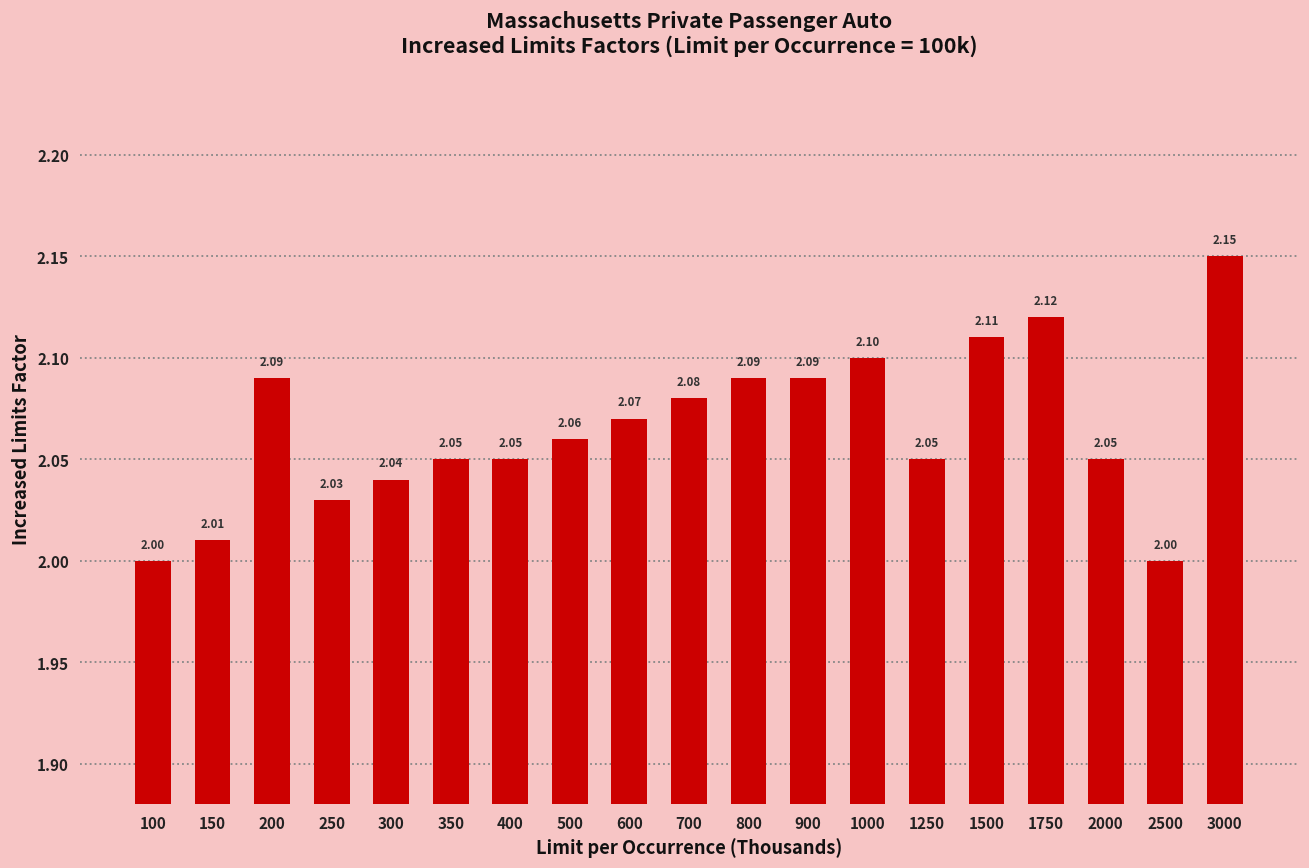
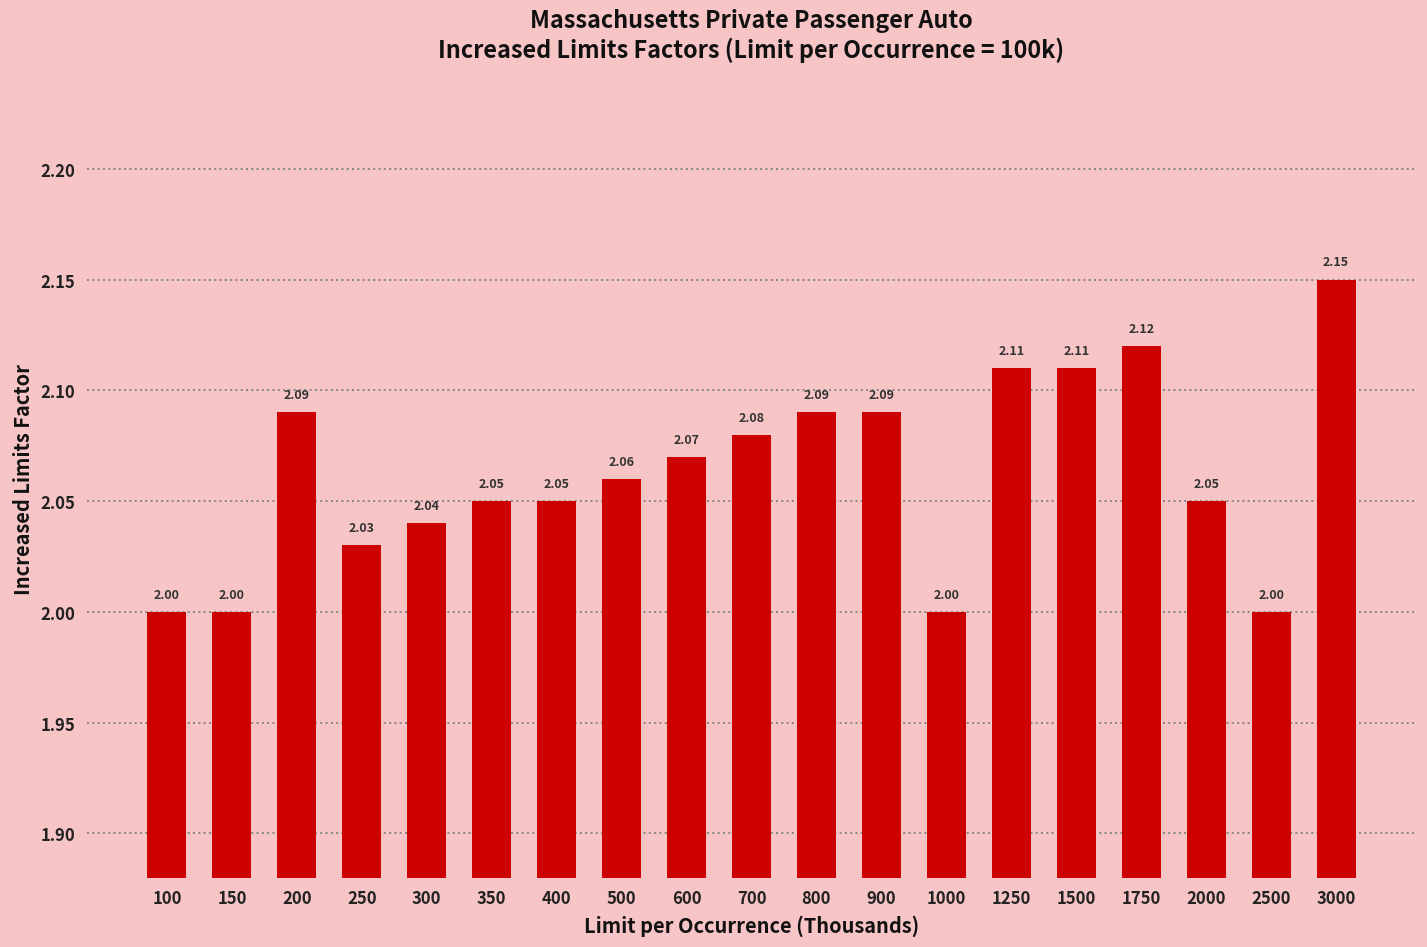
  {
    "100": 2.00,
-   "150": 2.01,
+   "150": 2.00,
    "200": 2.09,
    "250": 2.03,
    "300": 2.04,
    "350": 2.05,
    "400": 2.05,
    "500": 2.06,
    "600": 2.07,
    "700": 2.08,
    "800": 2.09,
    "900": 2.09,
-   "1000": 2.10,
-   "1250": 2.05,
+   "1000": 2.00,
+   "1250": 2.11,
    "1500": 2.11,
    "1750": 2.12,
    "2000": 2.05,
    "2500": 2.00,
    "3000": 2.15
  }
